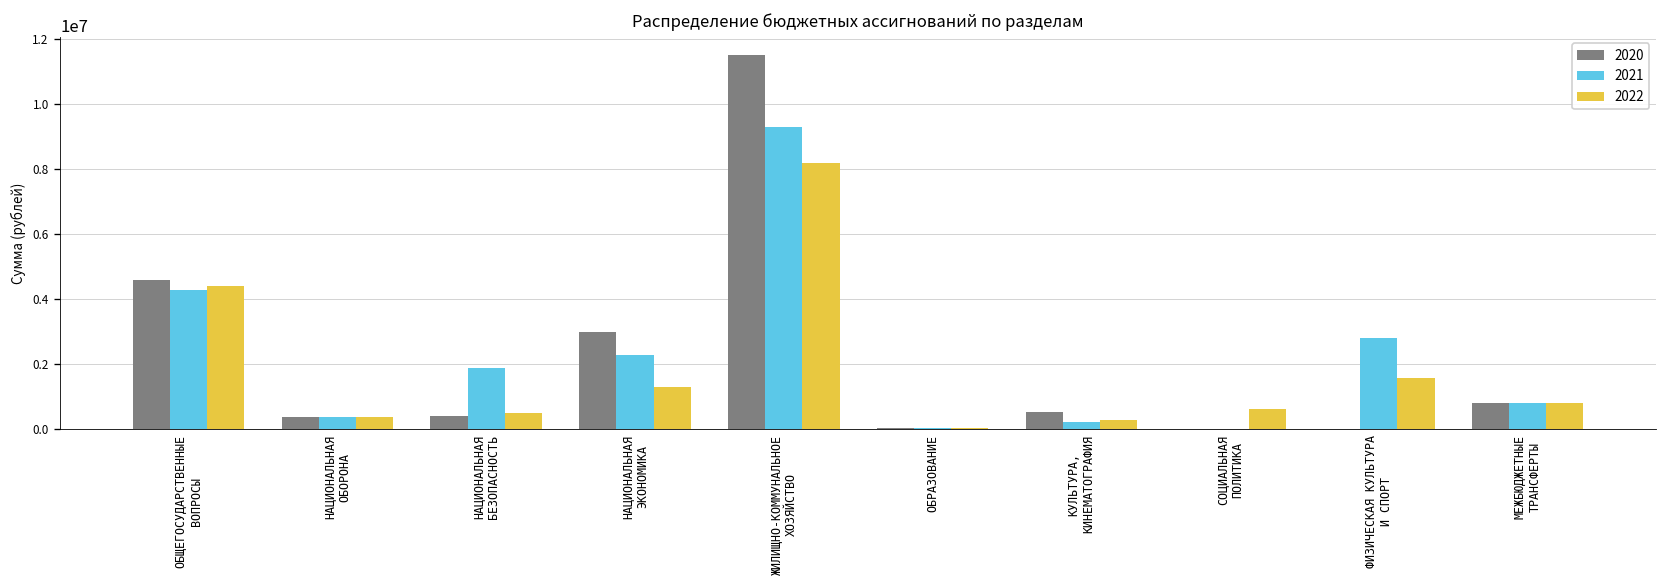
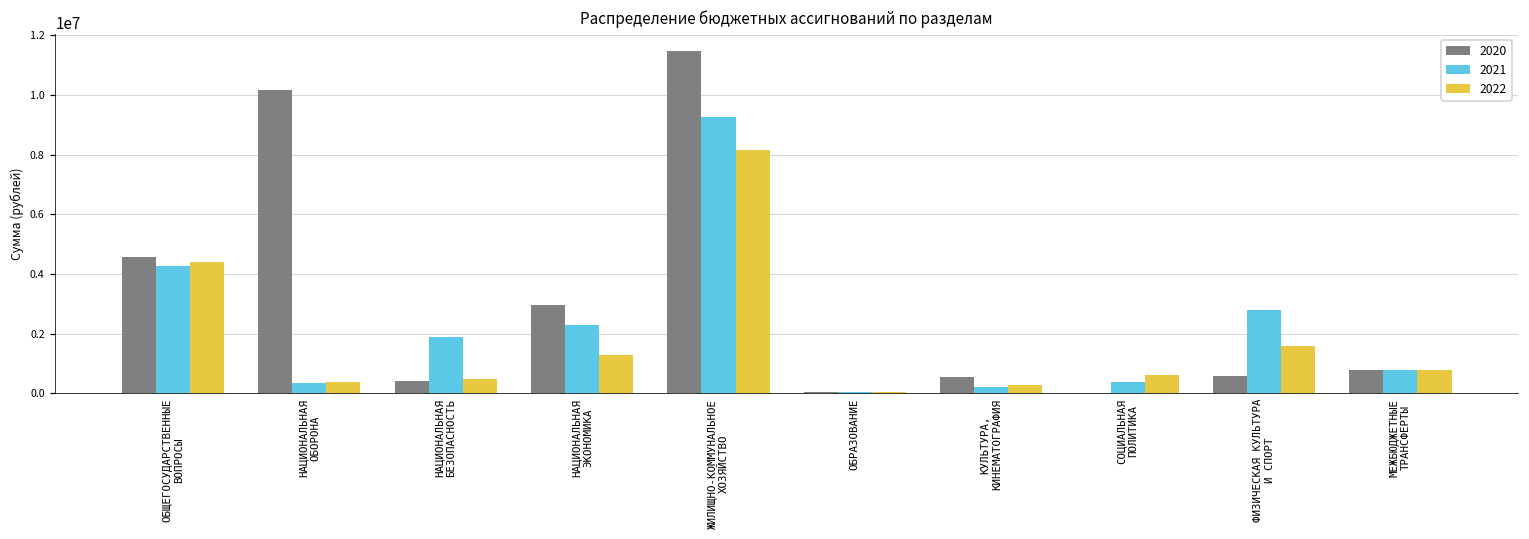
  {
    "2020": {
      "ОБЩЕГОСУДАРСТВЕННЫЕ ВОПРОСЫ": 4600000,
-     "НАЦИОНАЛЬНАЯ ОБОРОНА": 400000,
+     "НАЦИОНАЛЬНАЯ ОБОРОНА": 10200000,
      "НАЦИОНАЛЬНАЯ БЕЗОПАСНОСТЬ": 400000,
      "НАЦИОНАЛЬНАЯ ЭКОНОМИКА": 3000000,
      "ЖИЛИЩНО-КОММУНАЛЬНОЕ ХОЗЯЙСТВО": 11500000,
      "КУЛЬТУРА, КИНЕМАТОГРАФИЯ": 500000,
-     "ФИЗИЧЕСКАЯ КУЛЬТУРА И СПОРТ": 0,
+     "ФИЗИЧЕСКАЯ КУЛЬТУРА И СПОРТ": 600000,
      "МЕЖБЮДЖЕТНЫЕ ТРАНСФЕРТЫ": 800000
    },
    "2021": {
      "ОБЩЕГОСУДАРСТВЕННЫЕ ВОПРОСЫ": 4300000,
      "НАЦИОНАЛЬНАЯ ОБОРОНА": 400000,
      "НАЦИОНАЛЬНАЯ БЕЗОПАСНОСТЬ": 1900000,
      "НАЦИОНАЛЬНАЯ ЭКОНОМИКА": 2300000,
      "ЖИЛИЩНО-КОММУНАЛЬНОЕ ХОЗЯЙСТВО": 9300000,
      "КУЛЬТУРА, КИНЕМАТОГРАФИЯ": 200000,
-     "СОЦИАЛЬНАЯ ПОЛИТИКА": 0,
+     "СОЦИАЛЬНАЯ ПОЛИТИКА": 400000,
      "ФИЗИЧЕСКАЯ КУЛЬТУРА И СПОРТ": 2800000,
      "МЕЖБЮДЖЕТНЫЕ ТРАНСФЕРТЫ": 800000
    },
    "2022": {
      "ОБЩЕГОСУДАРСТВЕННЫЕ ВОПРОСЫ": 4400000,
      "НАЦИОНАЛЬНАЯ ОБОРОНА": 400000,
      "НАЦИОНАЛЬНАЯ БЕЗОПАСНОСТЬ": 500000,
      "НАЦИОНАЛЬНАЯ ЭКОНОМИКА": 1300000,
      "ЖИЛИЩНО-КОММУНАЛЬНОЕ ХОЗЯЙСТВО": 8200000,
      "КУЛЬТУРА, КИНЕМАТОГРАФИЯ": 300000,
      "СОЦИАЛЬНАЯ ПОЛИТИКА": 600000,
      "ФИЗИЧЕСКАЯ КУЛЬТУРА И СПОРТ": 1600000,
      "МЕЖБЮДЖЕТНЫЕ ТРАНСФЕРТЫ": 800000
    }
  }
